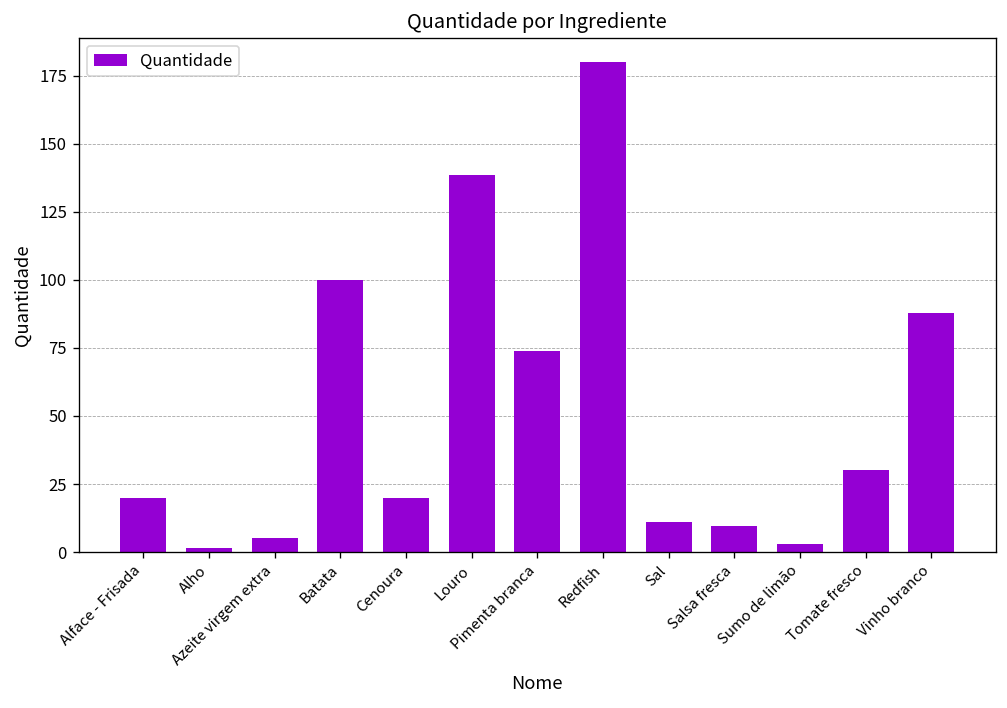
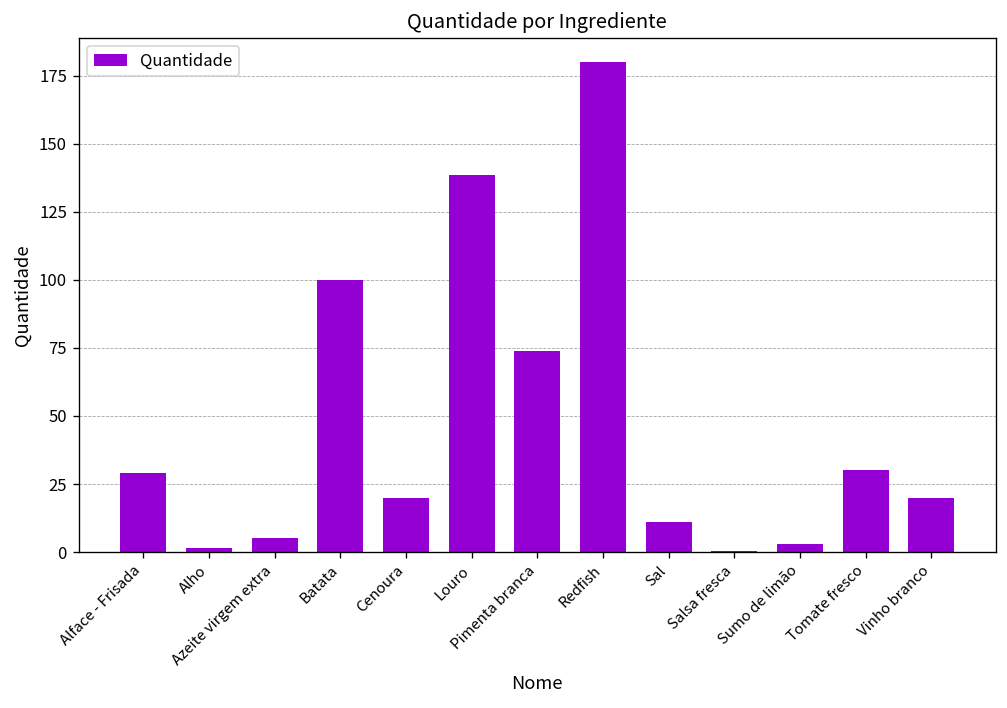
  {
-   "Alface - Frisada": 20,
+   "Alface - Frisada": 29,
    "Alho": 2,
    "Azeite virgem extra": 5,
    "Batata": 100,
    "Cenoura": 20,
    "Louro": 139,
    "Pimenta branca": 74,
    "Redfish": 180,
    "Sal": 11,
-   "Salsa fresca": 10,
+   "Salsa fresca": 1,
    "Sumo de limão": 3,
    "Tomate fresco": 30,
-   "Vinho branco": 88
+   "Vinho branco": 20
  }
